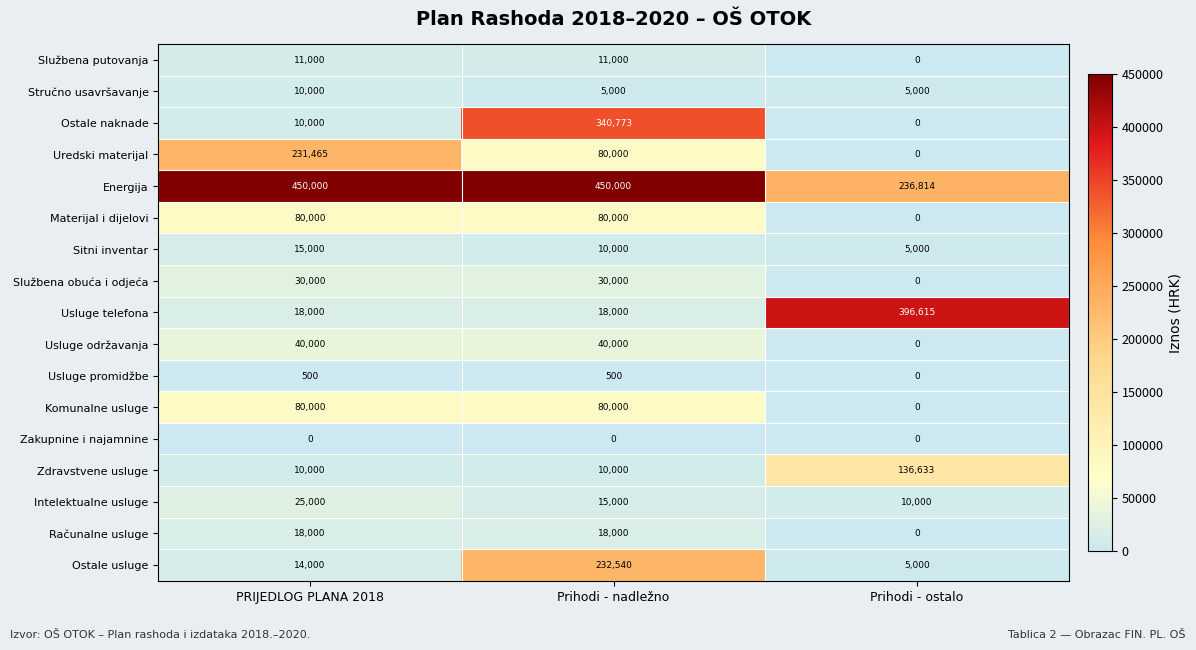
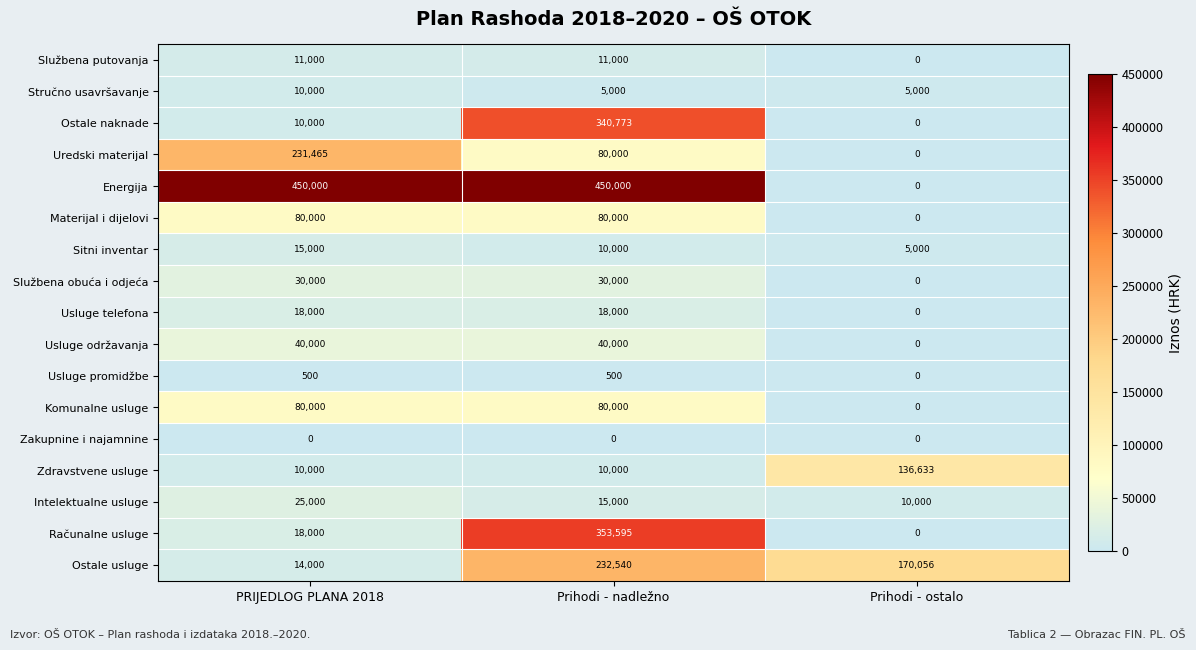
  {
    "Službena putovanja": {
      "PRIJEDLOG PLANA 2018": "11,000",
      "Prihodi - nadležno": "11,000",
      "Prihodi - ostalo": "0"
    },
    "Stručno usavršavanje": {
      "PRIJEDLOG PLANA 2018": "10,000",
      "Prihodi - nadležno": "5,000",
      "Prihodi - ostalo": "5,000"
    },
    "Ostale naknade": {
      "PRIJEDLOG PLANA 2018": "10,000",
      "Prihodi - nadležno": "340,773",
      "Prihodi - ostalo": "0"
    },
    "Uredski materijal": {
      "PRIJEDLOG PLANA 2018": "231,465",
      "Prihodi - nadležno": "80,000",
      "Prihodi - ostalo": "0"
    },
    "Energija": {
      "PRIJEDLOG PLANA 2018": "450,000",
      "Prihodi - nadležno": "450,000",
-     "Prihodi - ostalo": "236,814"
+     "Prihodi - ostalo": "0"
    },
    "Materijal i dijelovi": {
      "PRIJEDLOG PLANA 2018": "80,000",
      "Prihodi - nadležno": "80,000",
      "Prihodi - ostalo": "0"
    },
    "Sitni inventar": {
      "PRIJEDLOG PLANA 2018": "15,000",
      "Prihodi - nadležno": "10,000",
      "Prihodi - ostalo": "5,000"
    },
    "Službena obuća i odjeća": {
      "PRIJEDLOG PLANA 2018": "30,000",
      "Prihodi - nadležno": "30,000",
      "Prihodi - ostalo": "0"
    },
    "Usluge telefona": {
      "PRIJEDLOG PLANA 2018": "18,000",
      "Prihodi - nadležno": "18,000",
-     "Prihodi - ostalo": "396,615"
+     "Prihodi - ostalo": "0"
    },
    "Usluge održavanja": {
      "PRIJEDLOG PLANA 2018": "40,000",
      "Prihodi - nadležno": "40,000",
      "Prihodi - ostalo": "0"
    },
    "Usluge promidžbe": {
      "PRIJEDLOG PLANA 2018": "500",
      "Prihodi - nadležno": "500",
      "Prihodi - ostalo": "0"
    },
    "Komunalne usluge": {
      "PRIJEDLOG PLANA 2018": "80,000",
      "Prihodi - nadležno": "80,000",
      "Prihodi - ostalo": "0"
    },
    "Zakupnine i najamnine": {
      "PRIJEDLOG PLANA 2018": "0",
      "Prihodi - nadležno": "0",
      "Prihodi - ostalo": "0"
    },
    "Zdravstvene usluge": {
      "PRIJEDLOG PLANA 2018": "10,000",
      "Prihodi - nadležno": "10,000",
      "Prihodi - ostalo": "136,633"
    },
    "Intelektualne usluge": {
      "PRIJEDLOG PLANA 2018": "25,000",
      "Prihodi - nadležno": "15,000",
      "Prihodi - ostalo": "10,000"
    },
    "Računalne usluge": {
      "PRIJEDLOG PLANA 2018": "18,000",
-     "Prihodi - nadležno": "18,000",
+     "Prihodi - nadležno": "353,595",
      "Prihodi - ostalo": "0"
    },
    "Ostale usluge": {
      "PRIJEDLOG PLANA 2018": "14,000",
      "Prihodi - nadležno": "232,540",
-     "Prihodi - ostalo": "5,000"
+     "Prihodi - ostalo": "170,056"
    }
  }
